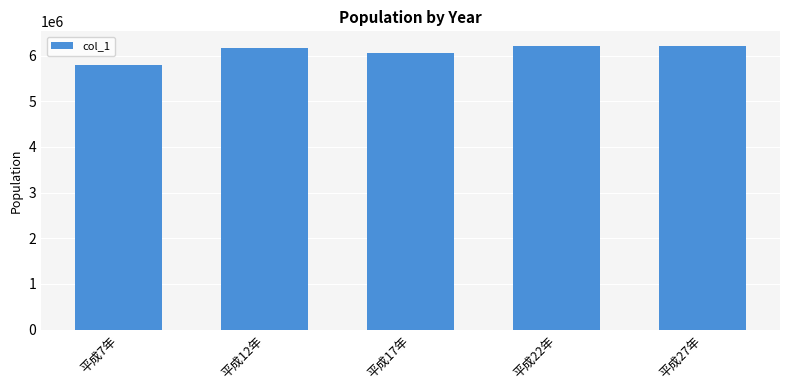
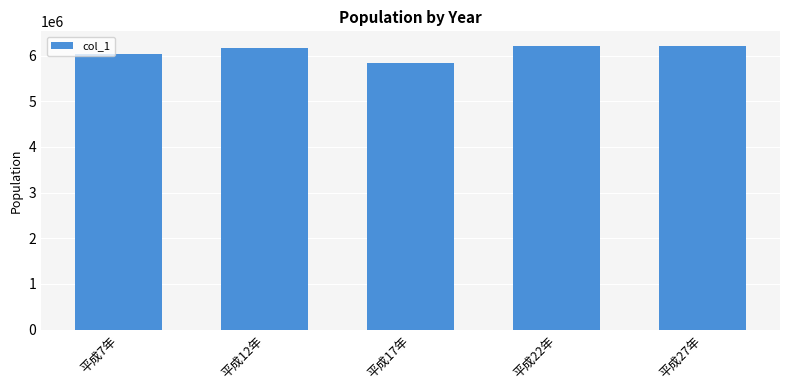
  {
-   "平成7年": 5800000,
+   "平成7年": 6000000,
    "平成12年": 6200000,
-   "平成17年": 6100000,
+   "平成17年": 5800000,
    "平成22年": 6200000,
    "平成27年": 6200000
  }
